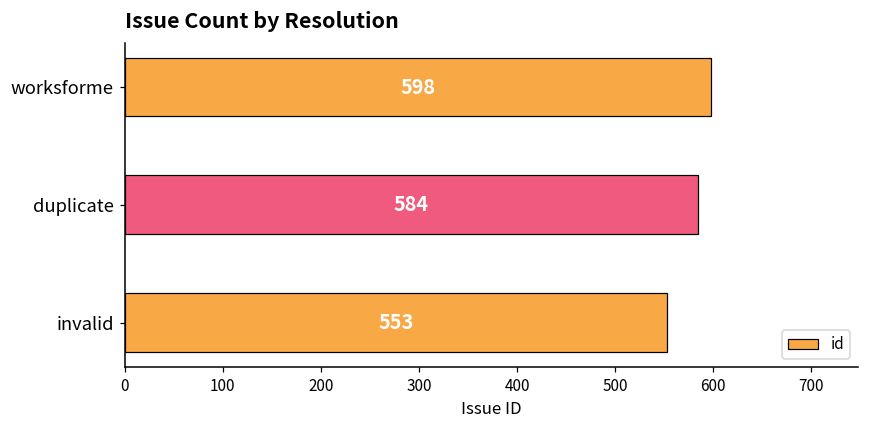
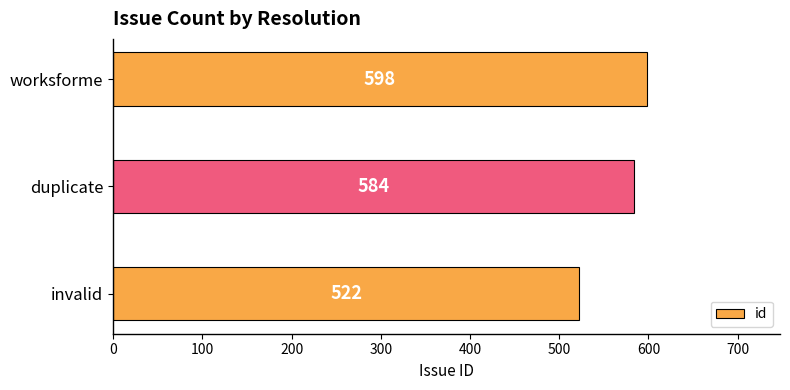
  {
    "worksforme": 598,
    "duplicate": 584,
-   "invalid": 553
+   "invalid": 522
  }
